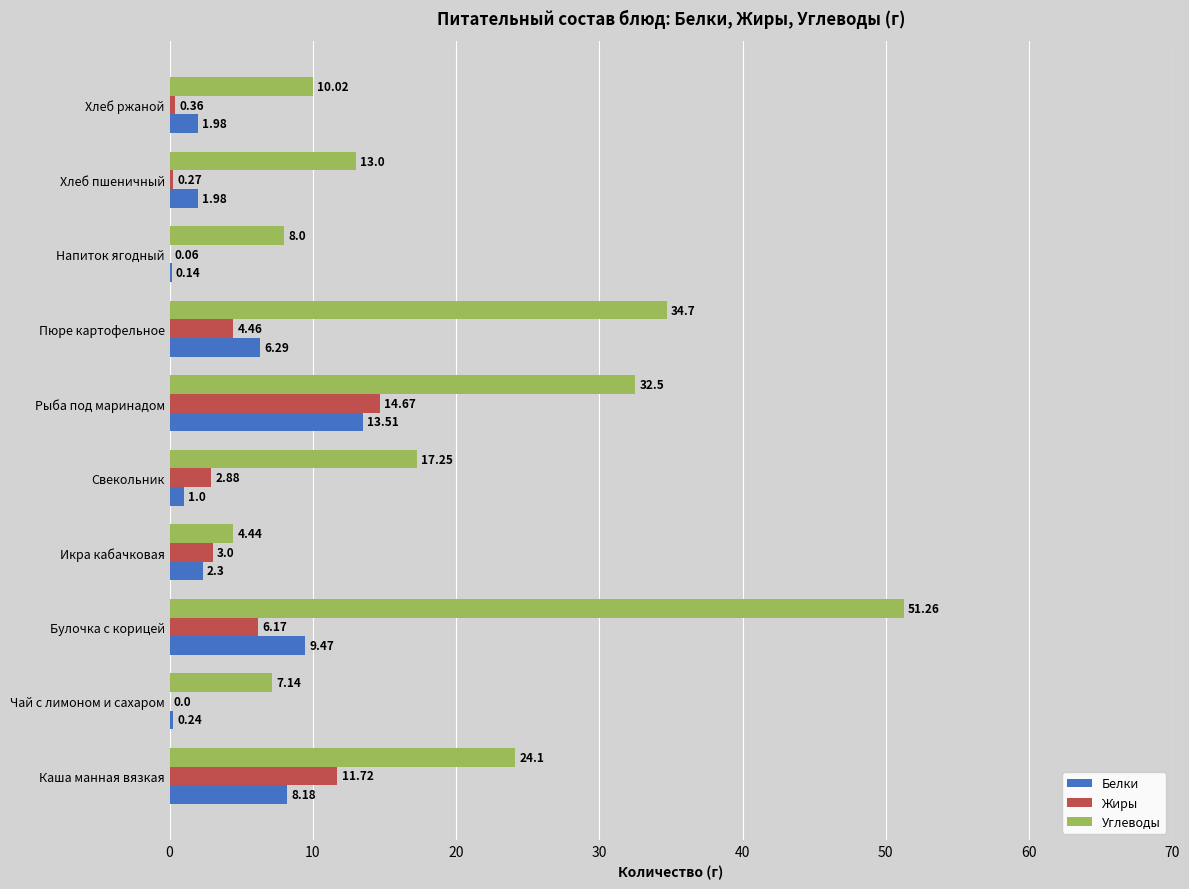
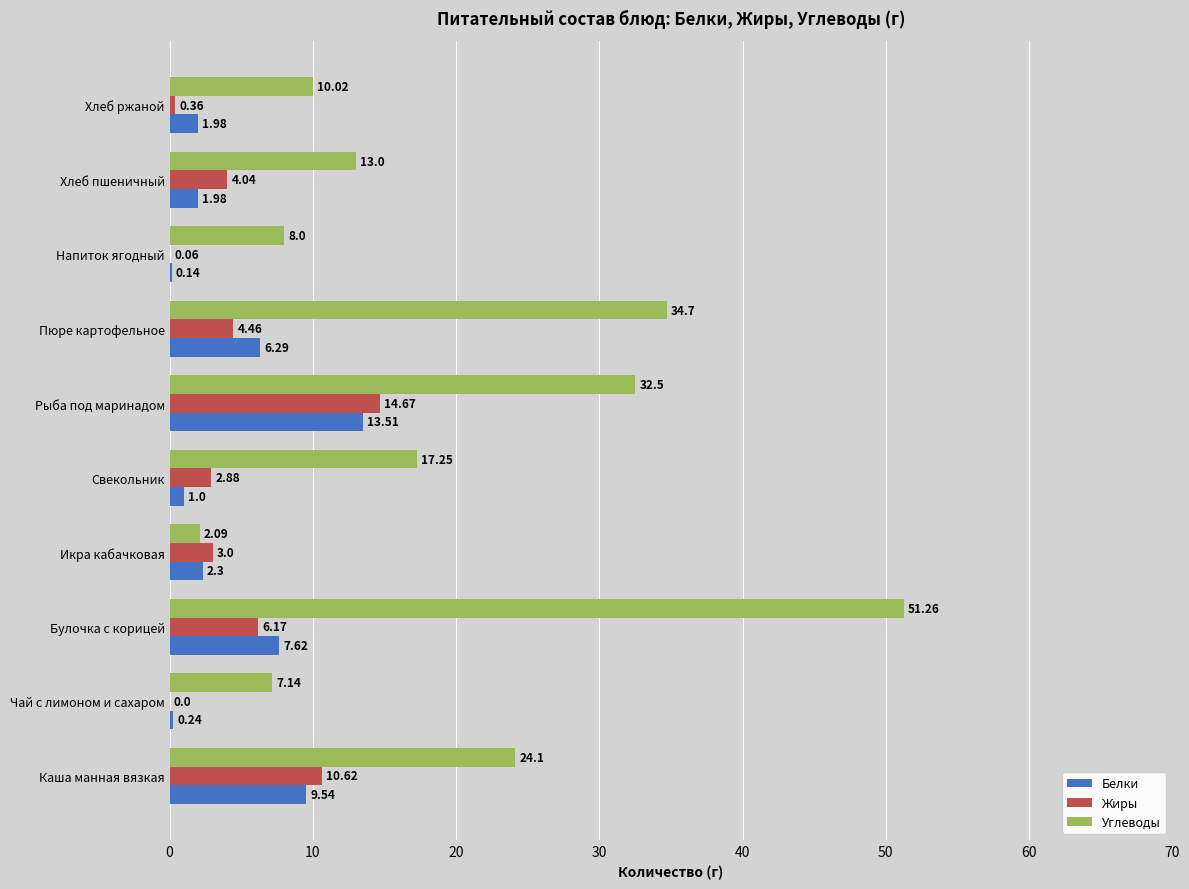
  {
    "Белки": {
      "Хлеб ржаной": 1.98,
      "Хлеб пшеничный": 1.98,
      "Напиток ягодный": 0.14,
      "Пюре картофельное": 6.29,
      "Рыба под маринадом": 13.51,
      "Свекольник": 1.0,
      "Икра кабачковая": 2.3,
-     "Булочка с корицей": 9.47,
+     "Булочка с корицей": 7.62,
      "Чай с лимоном и сахаром": 0.24,
-     "Каша манная вязкая": 8.18
+     "Каша манная вязкая": 9.54
    },
    "Жиры": {
      "Хлеб ржаной": 0.36,
-     "Хлеб пшеничный": 0.27,
+     "Хлеб пшеничный": 4.04,
      "Напиток ягодный": 0.06,
      "Пюре картофельное": 4.46,
      "Рыба под маринадом": 14.67,
      "Свекольник": 2.88,
      "Икра кабачковая": 3.0,
      "Булочка с корицей": 6.17,
      "Чай с лимоном и сахаром": 0.0,
-     "Каша манная вязкая": 11.72
+     "Каша манная вязкая": 10.62
    },
    "Углеводы": {
      "Хлеб ржаной": 10.02,
      "Хлеб пшеничный": 13.0,
      "Напиток ягодный": 8.0,
      "Пюре картофельное": 34.7,
      "Рыба под маринадом": 32.5,
      "Свекольник": 17.25,
-     "Икра кабачковая": 4.44,
+     "Икра кабачковая": 2.09,
      "Булочка с корицей": 51.26,
      "Чай с лимоном и сахаром": 7.14,
      "Каша манная вязкая": 24.1
    }
  }
